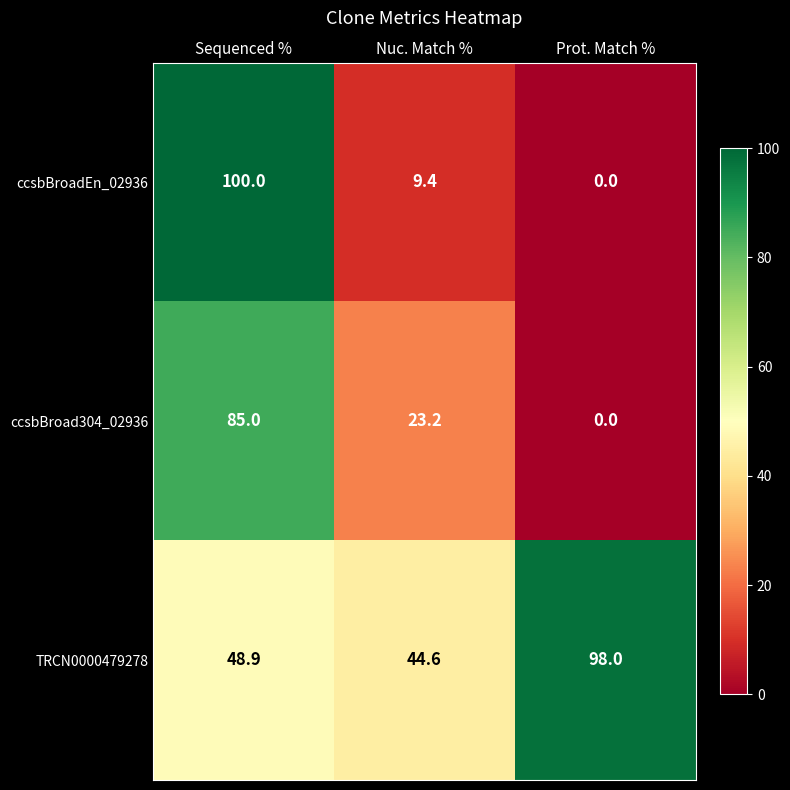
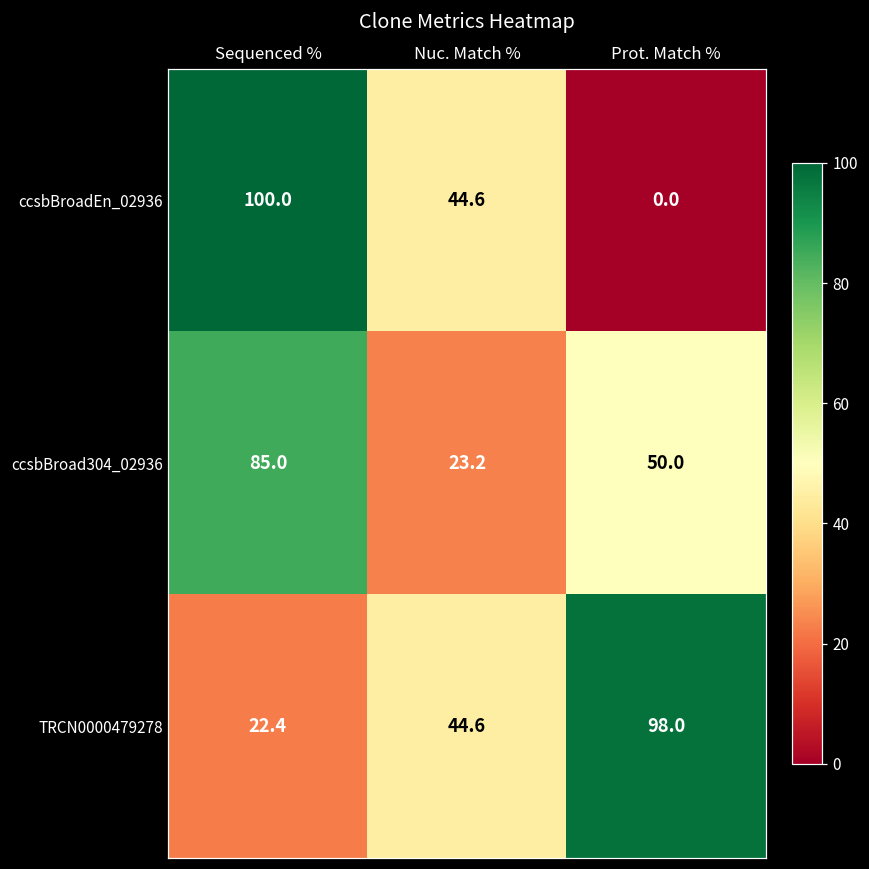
  {
    "ccsbBroadEn_02936": {
      "Sequenced %": 100.0,
-     "Nuc. Match %": 9.4,
+     "Nuc. Match %": 44.6,
      "Prot. Match %": 0.0
    },
    "ccsbBroad304_02936": {
      "Sequenced %": 85.0,
      "Nuc. Match %": 23.2,
-     "Prot. Match %": 0.0
+     "Prot. Match %": 50.0
    },
    "TRCN0000479278": {
-     "Sequenced %": 48.9,
+     "Sequenced %": 22.4,
      "Nuc. Match %": 44.6,
      "Prot. Match %": 98.0
    }
  }
